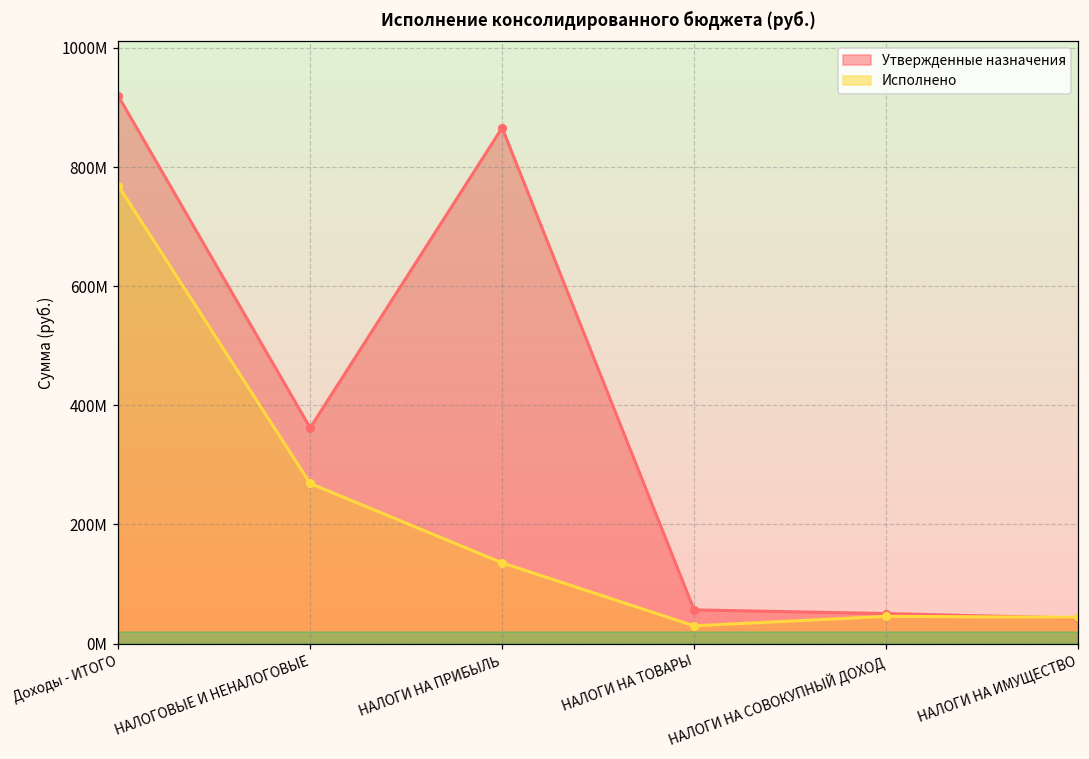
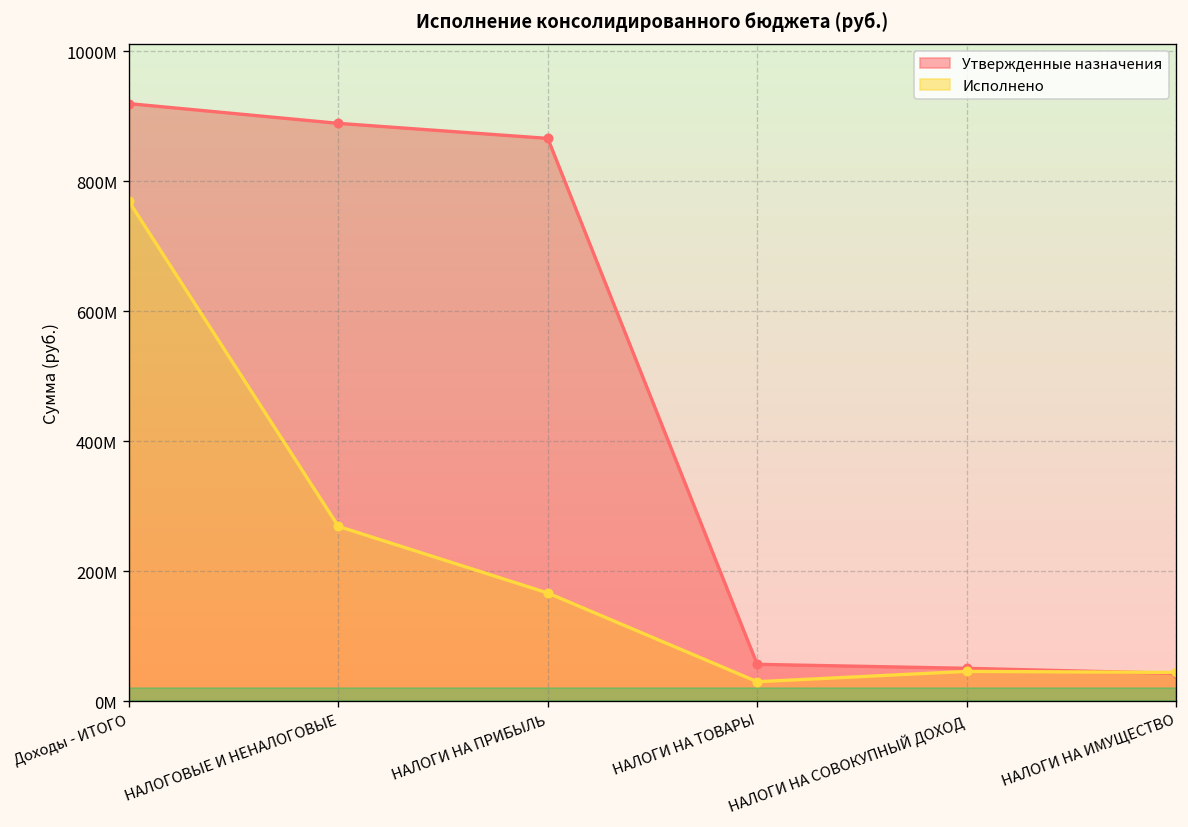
  {
    "Утвержденные назначения": {
-     "НАЛОГОВЫЕ И НЕНАЛОГОВЫЕ": 360000000,
+     "НАЛОГОВЫЕ И НЕНАЛОГОВЫЕ": 890000000,
      "НАЛОГИ НА ПРИБЫЛЬ": 870000000,
      "НАЛОГИ НА ТОВАРЫ": 60000000
    },
    "Исполнено": {
      "НАЛОГОВЫЕ И НЕНАЛОГОВЫЕ": 270000000,
-     "НАЛОГИ НА ПРИБЫЛЬ": 140000000,
+     "НАЛОГИ НА ПРИБЫЛЬ": 170000000,
      "НАЛОГИ НА ТОВАРЫ": 30000000
    }
  }
